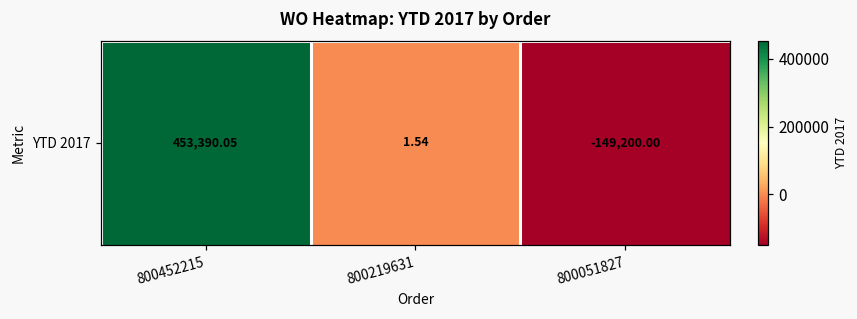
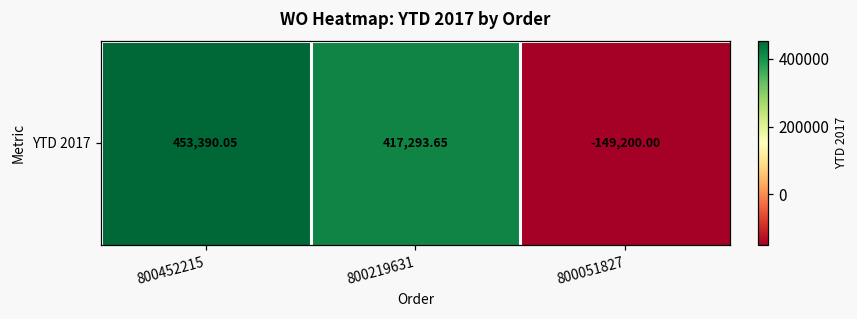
  {
    "YTD 2017": {
      "800452215": "453,390.05",
-     "800219631": "1.54",
+     "800219631": "417,293.65",
      "800051827": "-149,200.00"
    }
  }
